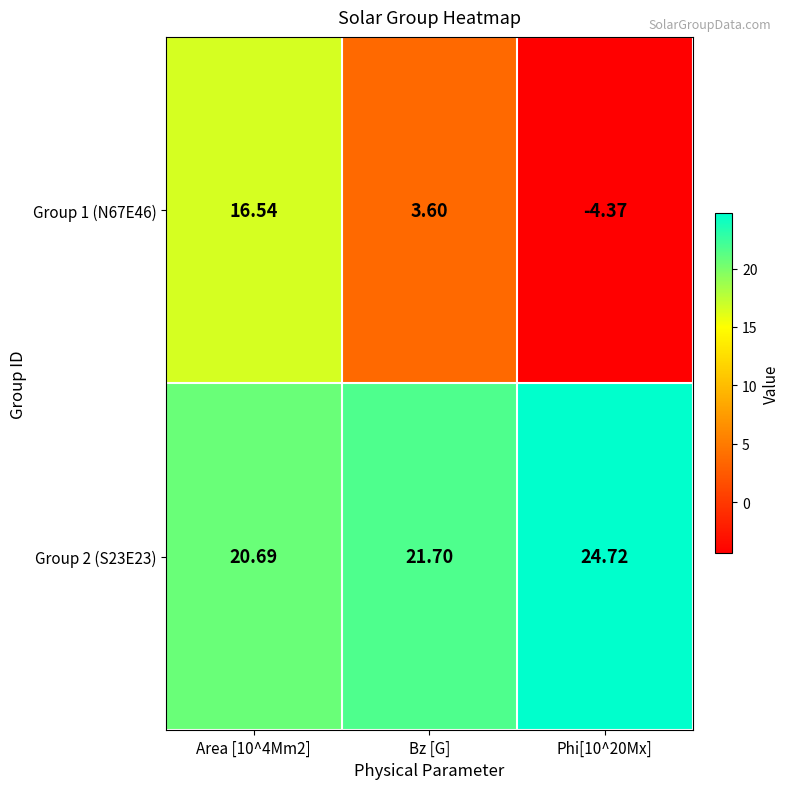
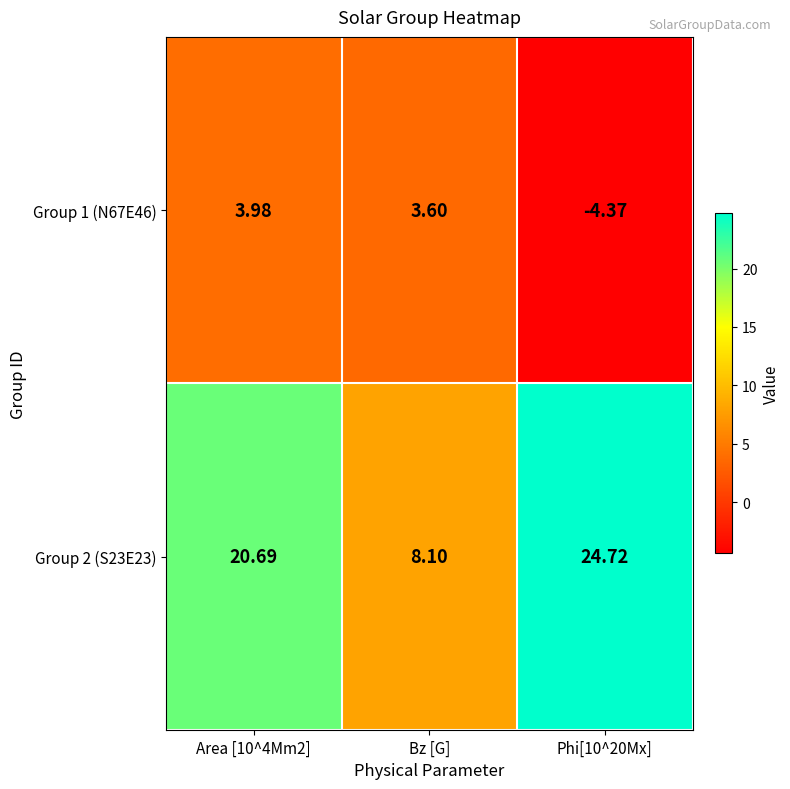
  {
    "Group 1 (N67E46)": {
-     "Area [10^4Mm2]": 16.54,
+     "Area [10^4Mm2]": 3.98,
      "Bz [G]": 3.60,
      "Phi[10^20Mx]": -4.37
    },
    "Group 2 (S23E23)": {
      "Area [10^4Mm2]": 20.69,
-     "Bz [G]": 21.70,
+     "Bz [G]": 8.10,
      "Phi[10^20Mx]": 24.72
    }
  }
